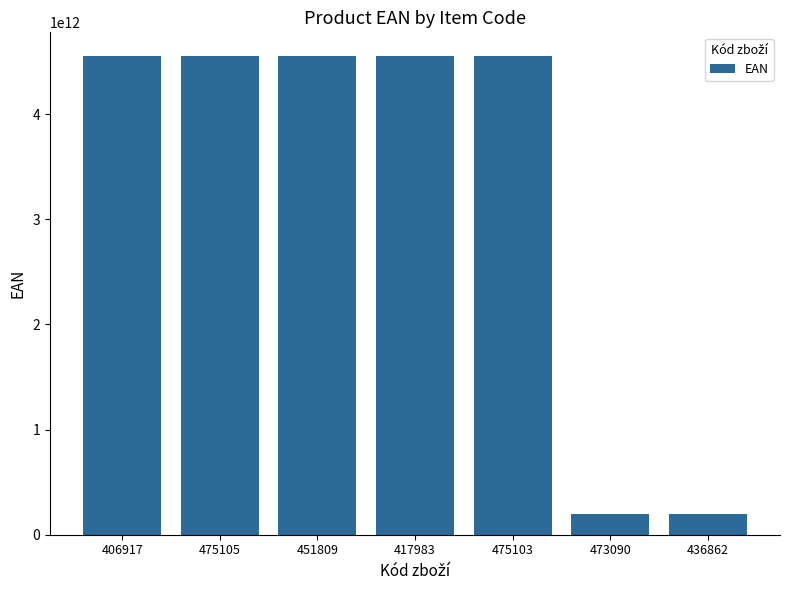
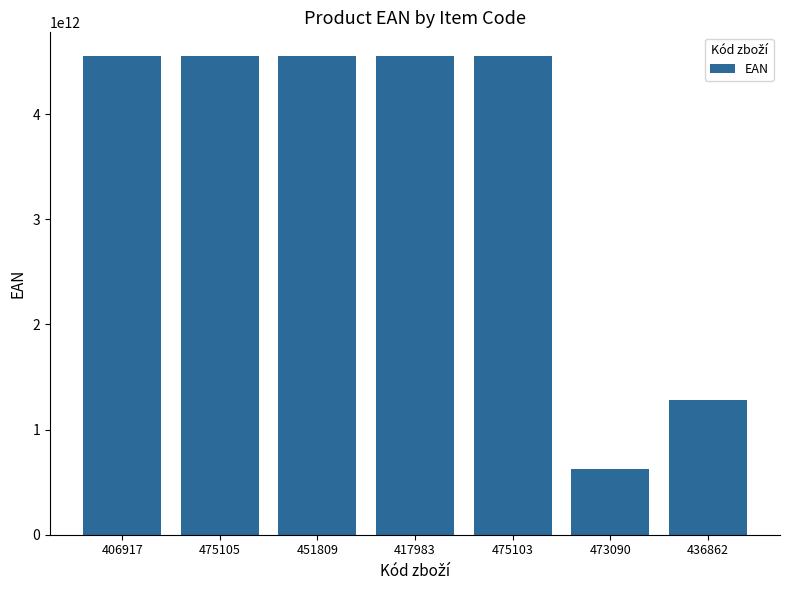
  {
    "406917": 4550000000000,
    "475105": 4550000000000,
    "451809": 4550000000000,
    "417983": 4550000000000,
    "475103": 4550000000000,
-   "473090": 200000000000,
-   "436862": 200000000000
+   "473090": 620000000000,
+   "436862": 1280000000000
  }
